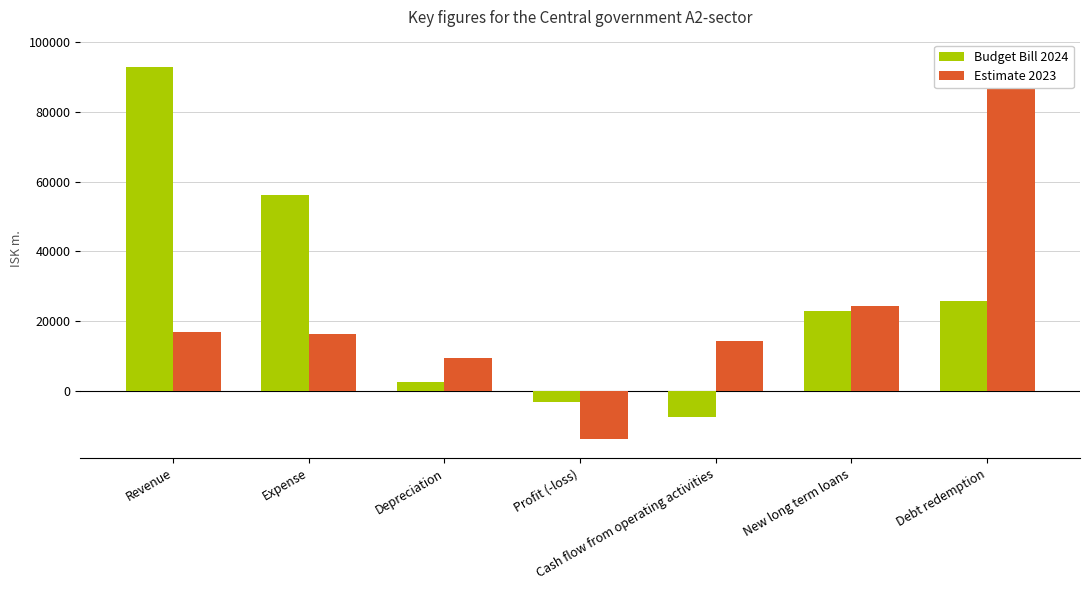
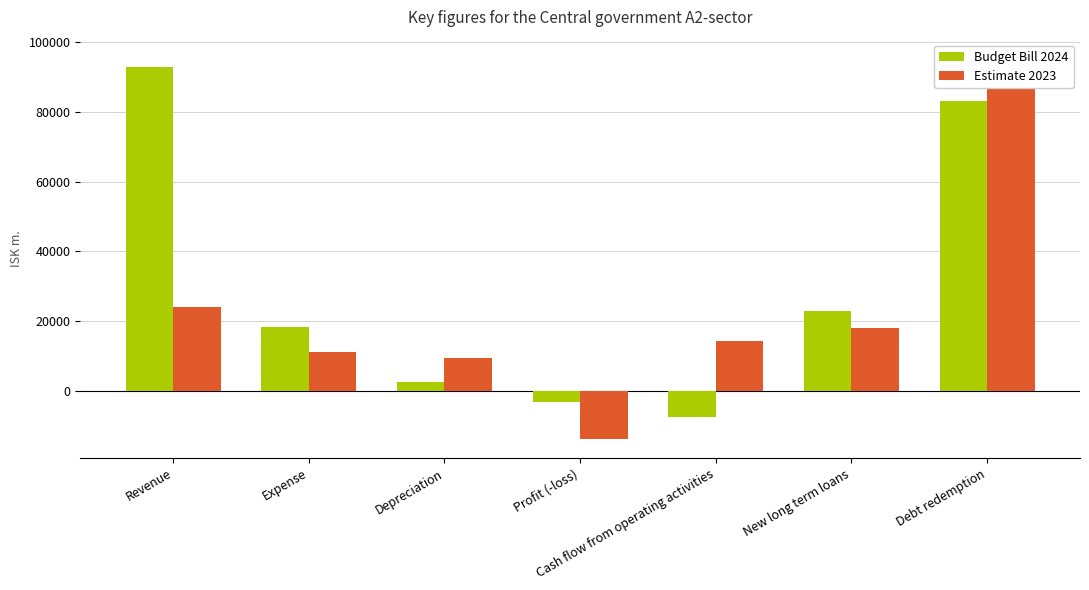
  {
    "Budget Bill 2024": {
      "Revenue": 93000,
-     "Expense": 56000,
+     "Expense": 18000,
      "Depreciation": 3000,
      "Profit (-loss)": -3000,
      "Cash flow from operating activities": -7000,
      "New long term loans": 23000,
-     "Debt redemption": 26000
+     "Debt redemption": 83000
    },
    "Estimate 2023": {
-     "Revenue": 17000,
-     "Expense": 16000,
+     "Revenue": 24000,
+     "Expense": 11000,
      "Depreciation": 9000,
      "Profit (-loss)": -14000,
      "Cash flow from operating activities": 14000,
-     "New long term loans": 24000
+     "New long term loans": 18000
    }
  }
